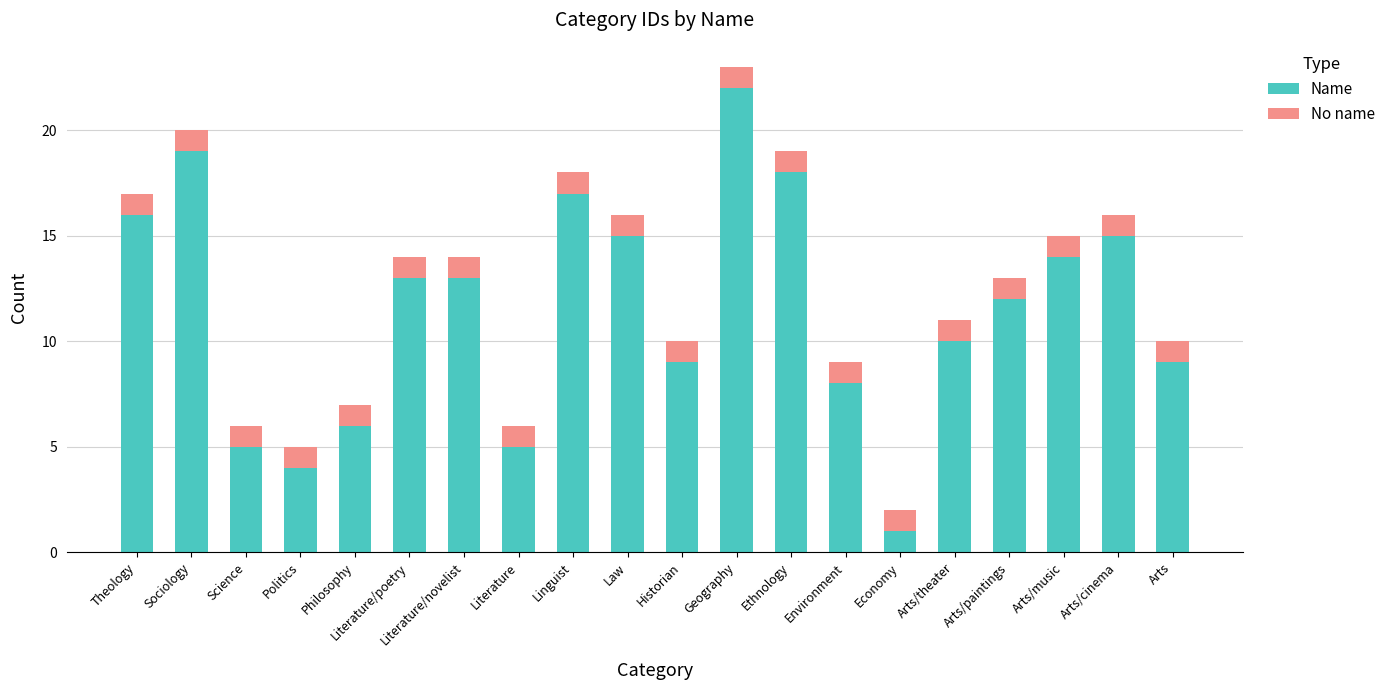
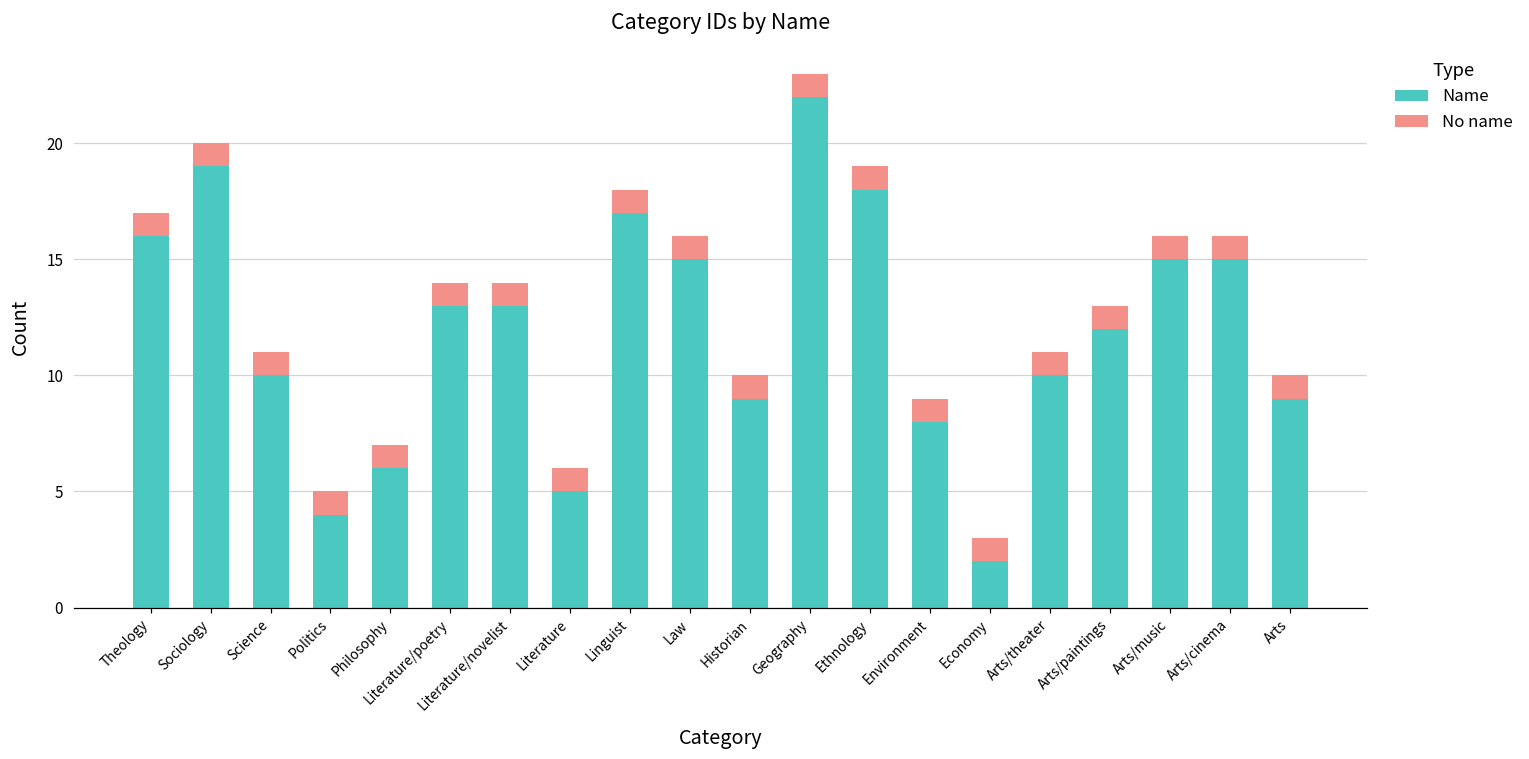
  {
    "Name": {
      "Theology": 16,
      "Sociology": 19,
-     "Science": 5,
+     "Science": 10,
      "Politics": 4,
      "Philosophy": 6,
      "Literature/poetry": 13,
      "Literature/novelist": 13,
      "Literature": 5,
      "Linguist": 17,
      "Law": 15,
      "Historian": 9,
      "Geography": 22,
      "Ethnology": 18,
      "Environment": 8,
-     "Economy": 1,
+     "Economy": 2,
      "Arts/theater": 10,
      "Arts/paintings": 12,
-     "Arts/music": 14,
+     "Arts/music": 15,
      "Arts/cinema": 15,
      "Arts": 9
    },
    "No name": {
      "Theology": 1,
      "Sociology": 1,
      "Science": 1,
      "Politics": 1,
      "Philosophy": 1,
      "Literature/poetry": 1,
      "Literature/novelist": 1,
      "Literature": 1,
      "Linguist": 1,
      "Law": 1,
      "Historian": 1,
      "Geography": 1,
      "Ethnology": 1,
      "Environment": 1,
      "Economy": 1,
      "Arts/theater": 1,
      "Arts/paintings": 1,
      "Arts/music": 1,
      "Arts/cinema": 1,
      "Arts": 1
    }
  }
